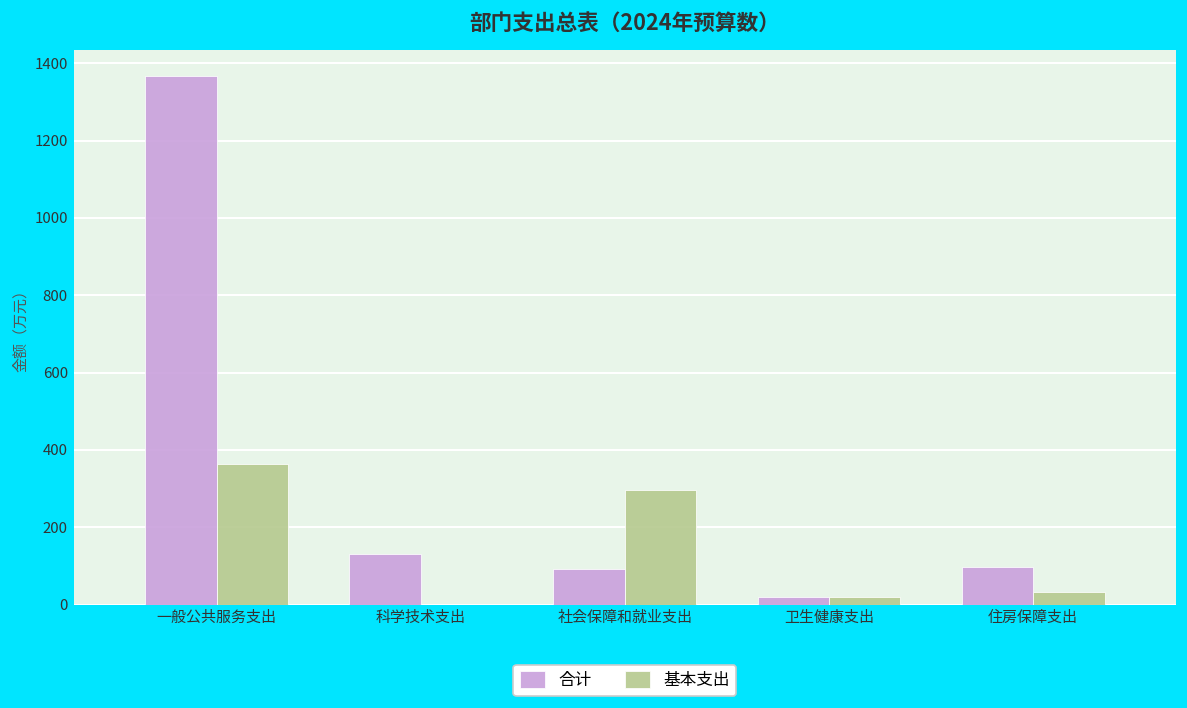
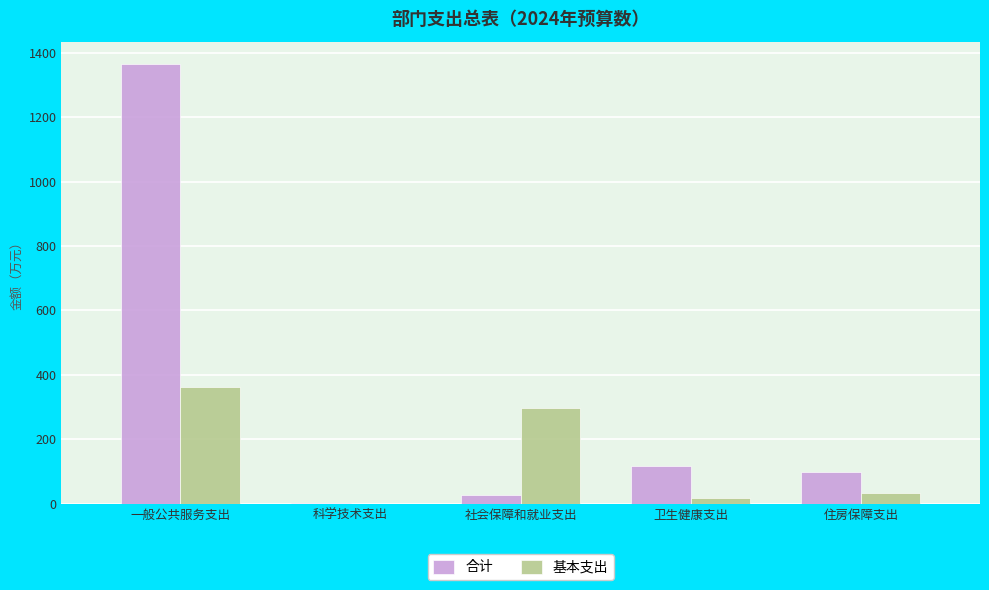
  {
    "合计": {
      "一般公共服务支出": 1370,
-     "科学技术支出": 130,
-     "社会保障和就业支出": 90,
-     "卫生健康支出": 20,
+     "科学技术支出": 0,
+     "社会保障和就业支出": 30,
+     "卫生健康支出": 120,
      "住房保障支出": 100
    },
    "基本支出": {
      "一般公共服务支出": 360,
      "科学技术支出": 0,
      "社会保障和就业支出": 300,
      "卫生健康支出": 20,
      "住房保障支出": 30
    }
  }
